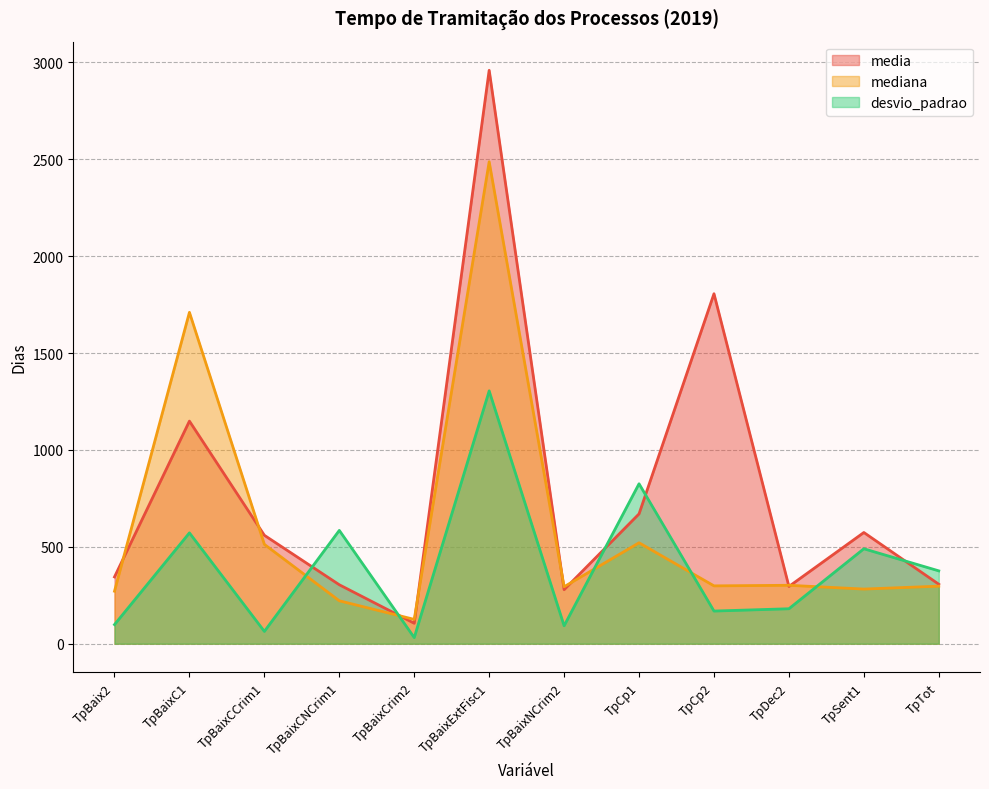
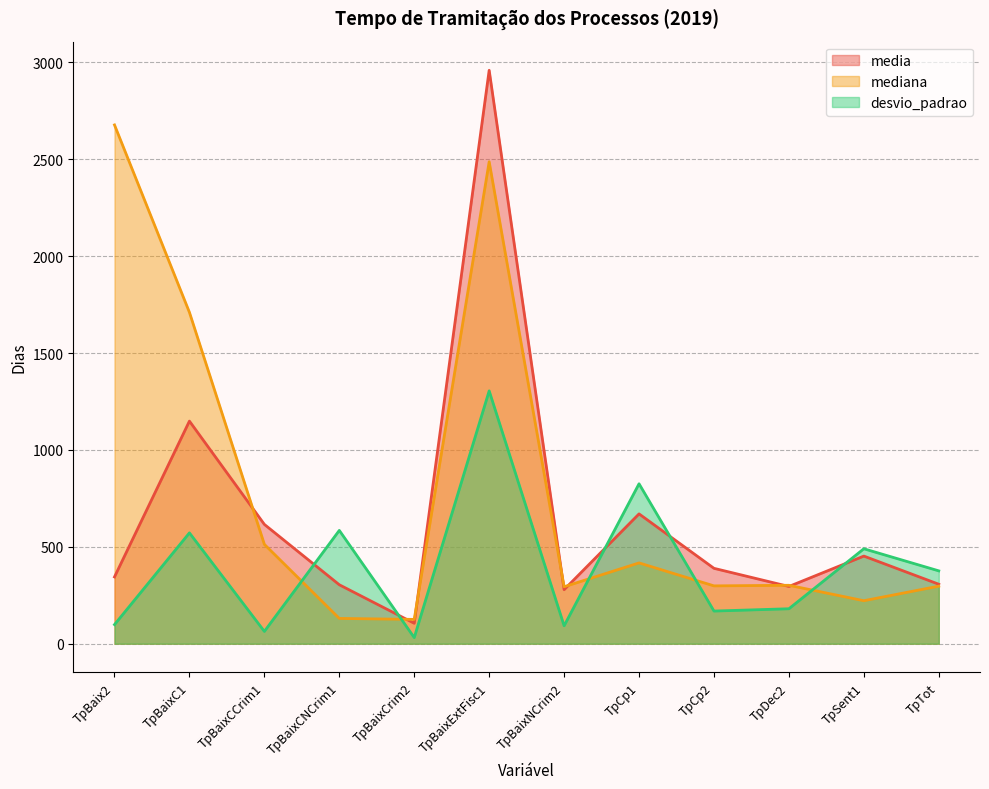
  {
    "media": {
      "TpBaix2": 340,
      "TpBaixC1": 1150,
-     "TpBaixCCrim1": 560,
+     "TpBaixCCrim1": 620,
      "TpBaixCNCrim1": 300,
      "TpBaixCrim2": 110,
      "TpBaixExtFisc1": 2960,
      "TpBaixNCrim2": 280,
      "TpCp1": 670,
-     "TpCp2": 1810,
-     "TpSent1": 570
+     "TpCp2": 390,
+     "TpSent1": 450
    },
    "mediana": {
-     "TpBaix2": 270,
+     "TpBaix2": 2680,
      "TpBaixC1": 1710,
      "TpBaixCCrim1": 510,
-     "TpBaixCNCrim1": 220,
+     "TpBaixCNCrim1": 130,
      "TpBaixCrim2": 130,
      "TpBaixExtFisc1": 2490,
      "TpBaixNCrim2": 290,
-     "TpCp1": 520,
+     "TpCp1": 420,
      "TpCp2": 300,
-     "TpSent1": 280
+     "TpSent1": 220
    },
    "desvio_padrao": {
      "TpBaix2": 100,
      "TpBaixC1": 570,
      "TpBaixCCrim1": 60,
      "TpBaixCNCrim1": 580,
      "TpBaixCrim2": 30,
      "TpBaixExtFisc1": 1300,
      "TpBaixNCrim2": 90,
      "TpCp1": 830,
      "TpCp2": 170,
      "TpDec2": 180,
      "TpSent1": 490,
      "TpTot": 380
    }
  }
